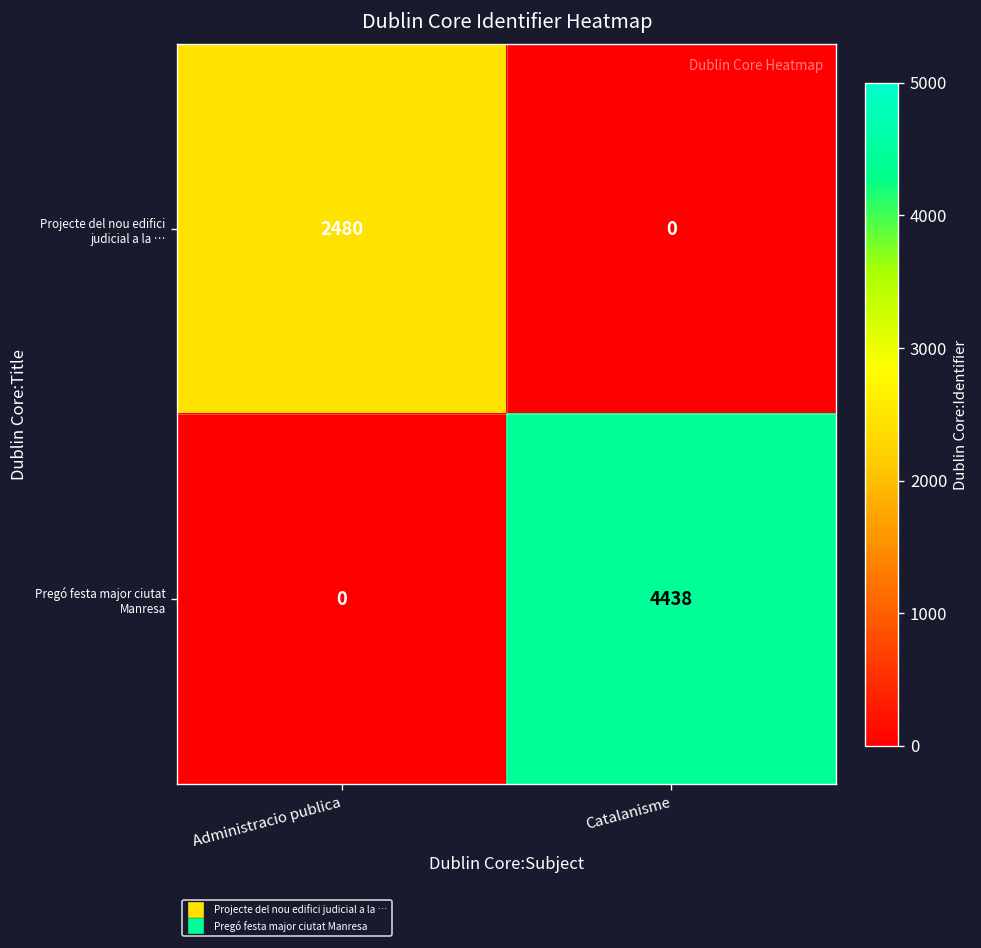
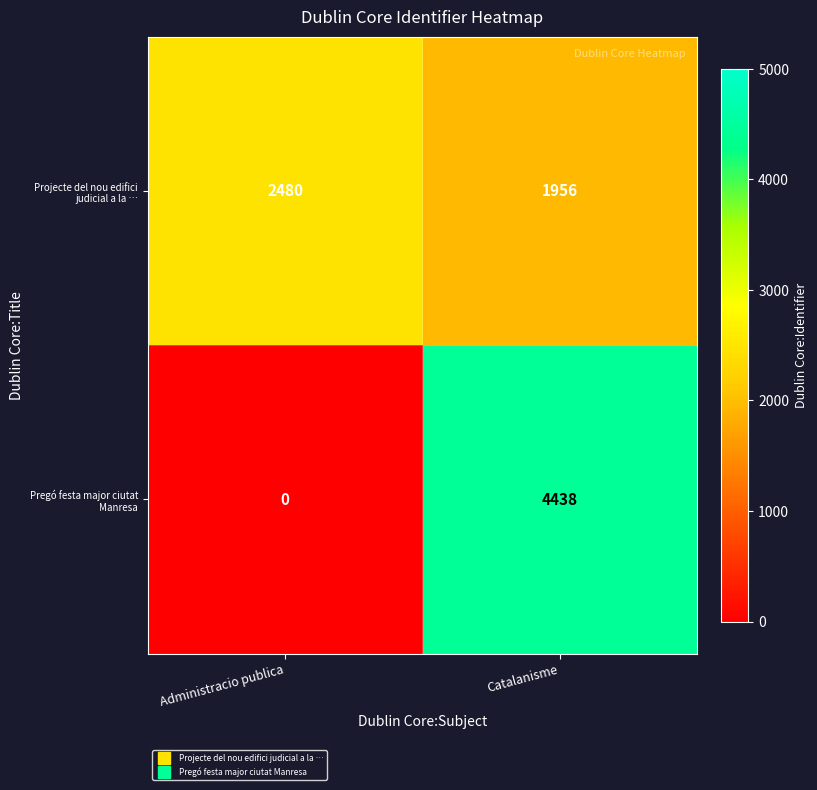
  {
    "Projecte del nou edifici judicial a la …": {
      "Administracio publica": 2480,
-     "Catalanisme": 0
+     "Catalanisme": 1956
    },
    "Pregó festa major ciutat Manresa": {
      "Administracio publica": 0,
      "Catalanisme": 4438
    }
  }
